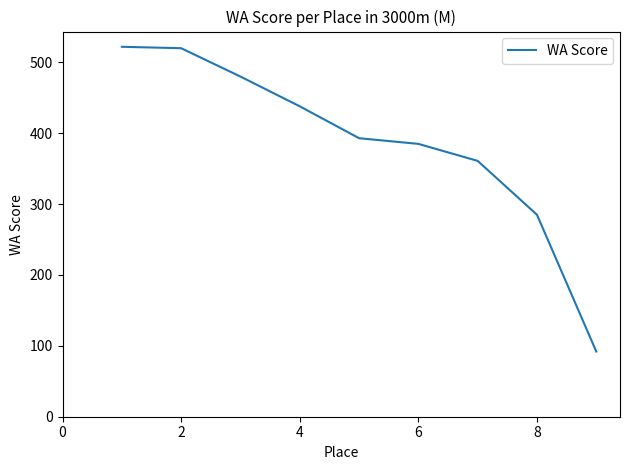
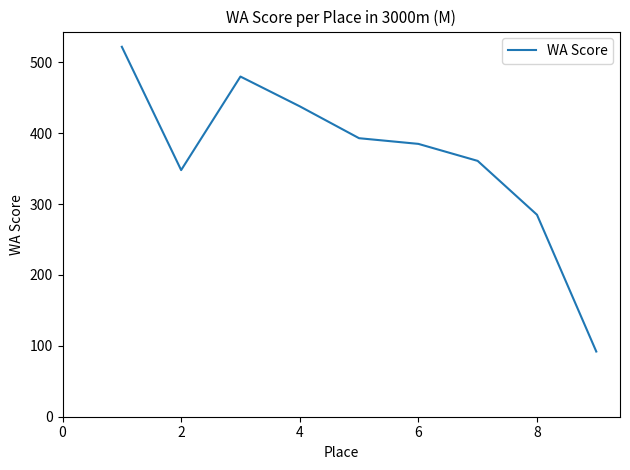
  {
-   "2": 520,
+   "2": 350,
    "4": 440,
    "6": 390,
    "8": 290
  }
